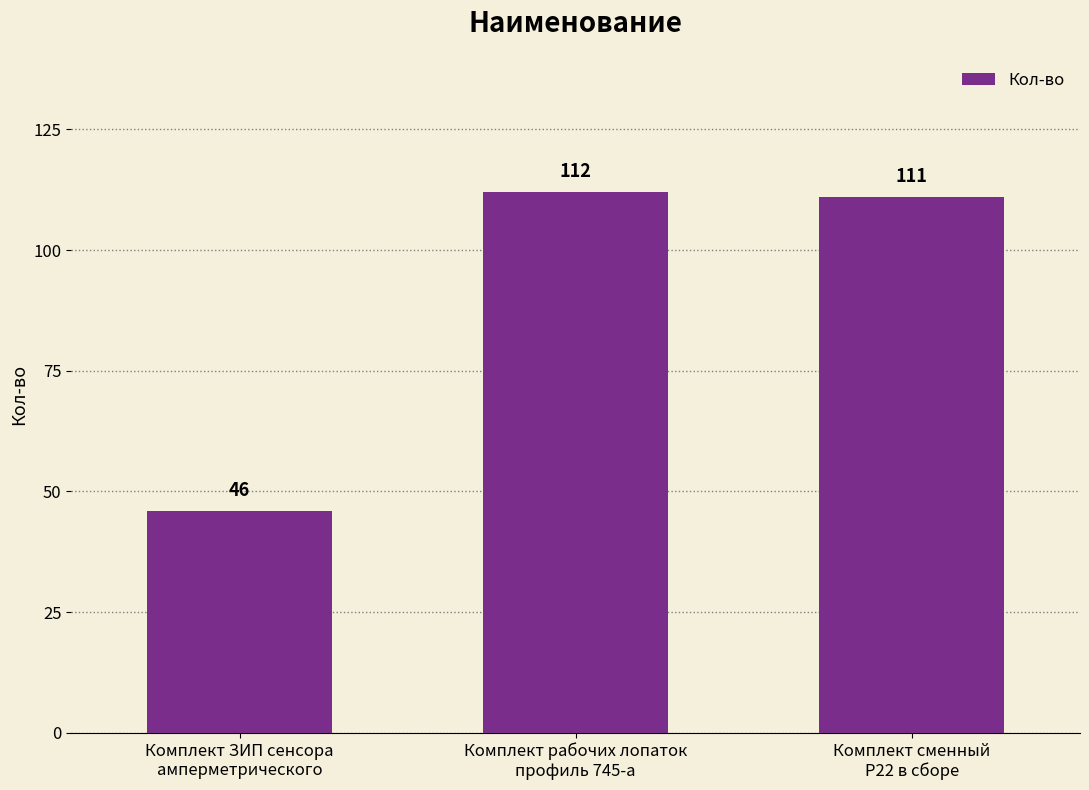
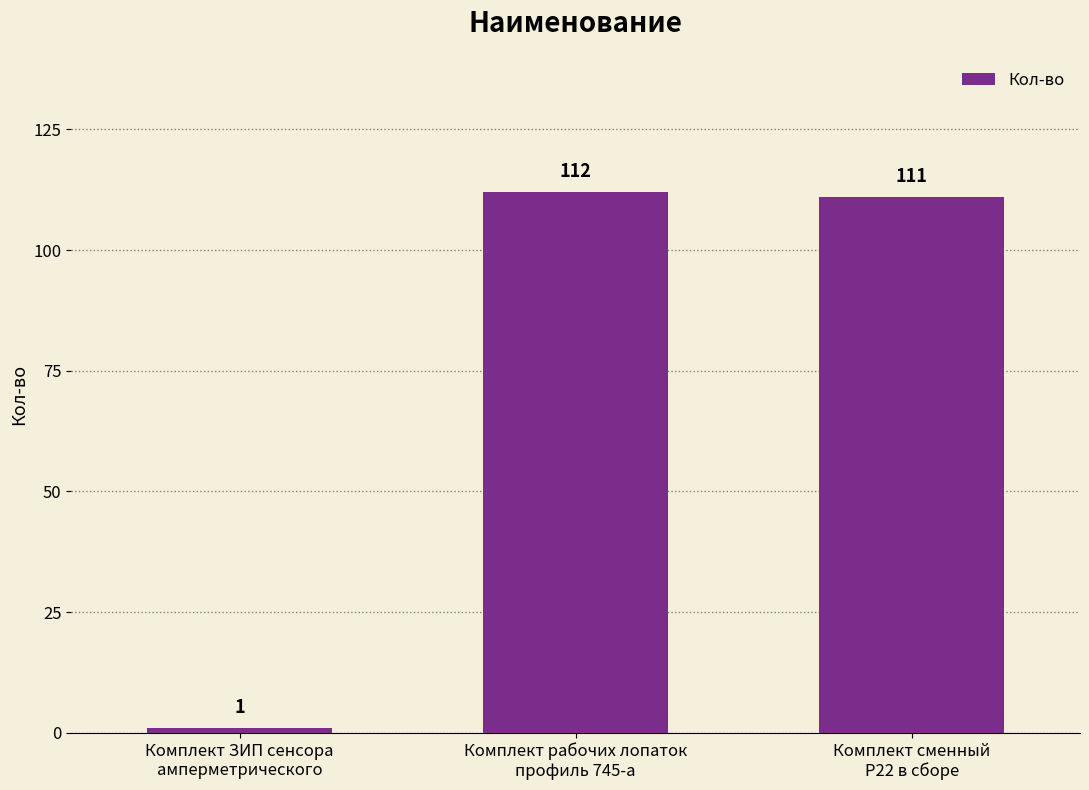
  {
-   "Комплект ЗИП сенсора амперметрического": 46,
+   "Комплект ЗИП сенсора амперметрического": 1,
    "Комплект рабочих лопаток профиль 745-а": 112,
    "Комплект сменный Р22 в сборе": 111
  }
